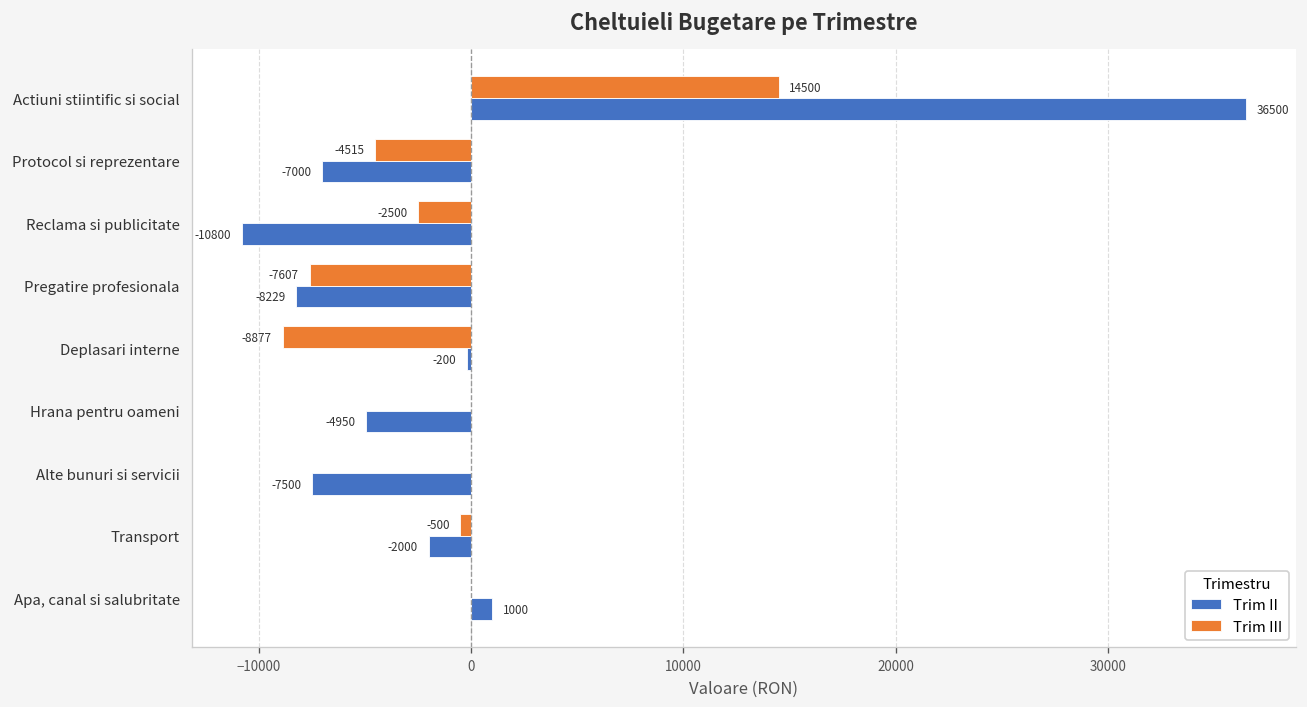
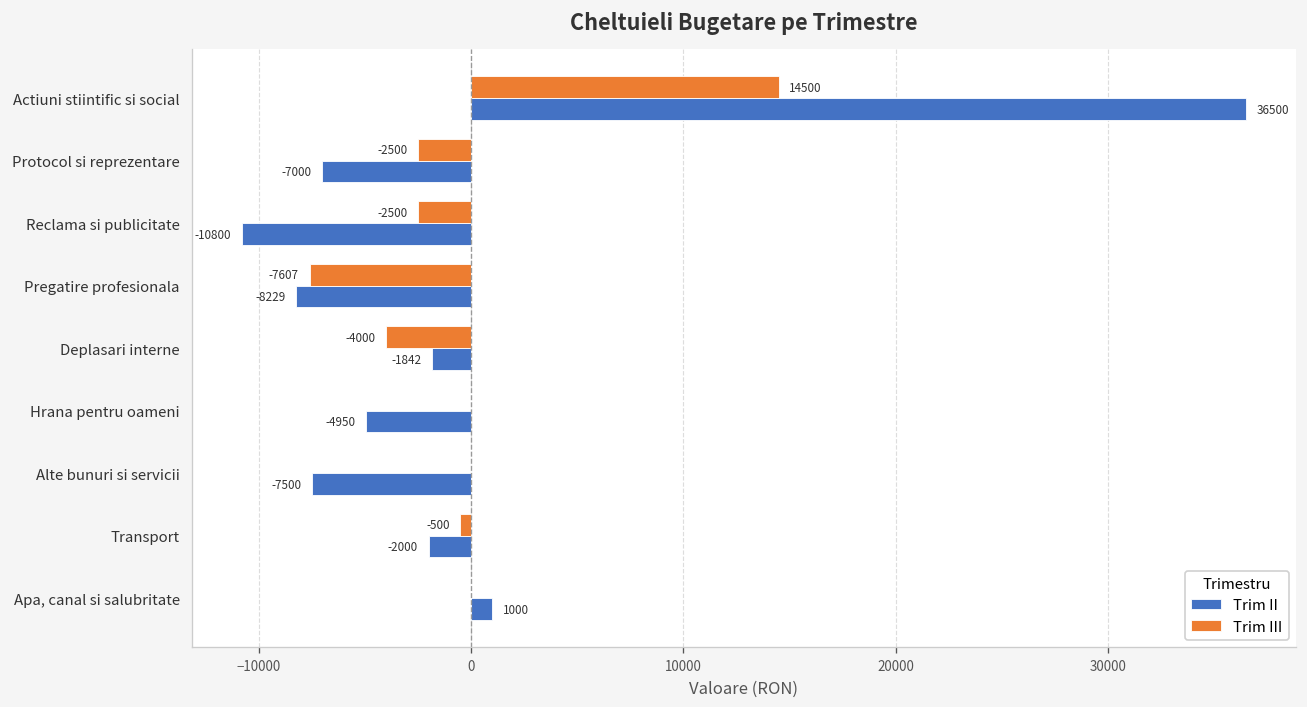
  {
    "Trim II": {
      "Actiuni stiintific si social": 36500,
      "Protocol si reprezentare": -7000,
      "Reclama si publicitate": -10800,
      "Pregatire profesionala": -8229,
-     "Deplasari interne": -200,
+     "Deplasari interne": -1842,
      "Hrana pentru oameni": -4950,
      "Alte bunuri si servicii": -7500,
      "Transport": -2000,
      "Apa, canal si salubritate": 1000
    },
    "Trim III": {
      "Actiuni stiintific si social": 14500,
-     "Protocol si reprezentare": -4515,
+     "Protocol si reprezentare": -2500,
      "Reclama si publicitate": -2500,
      "Pregatire profesionala": -7607,
-     "Deplasari interne": -8877,
+     "Deplasari interne": -4000,
      "Transport": -500
    }
  }
